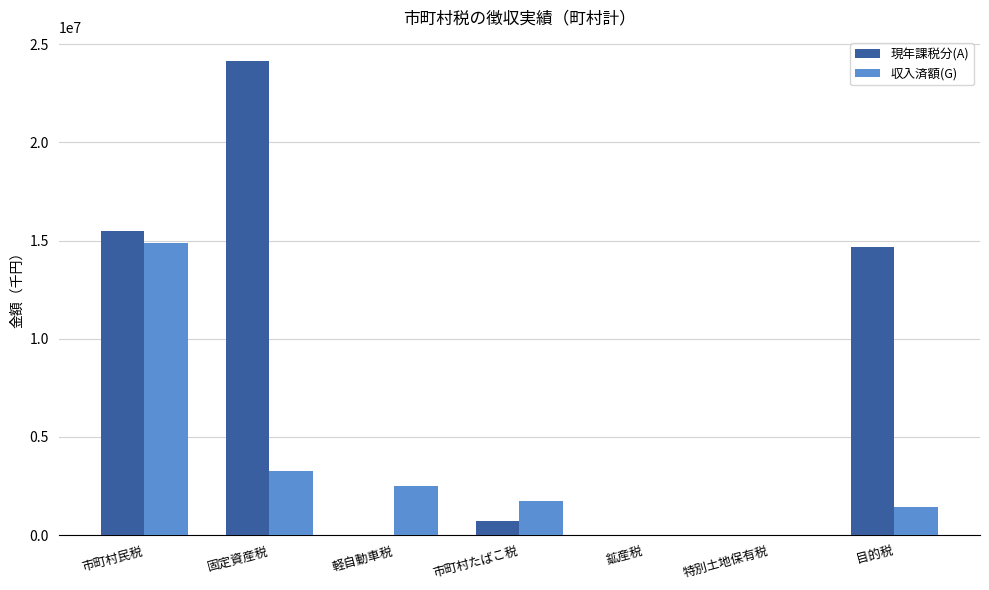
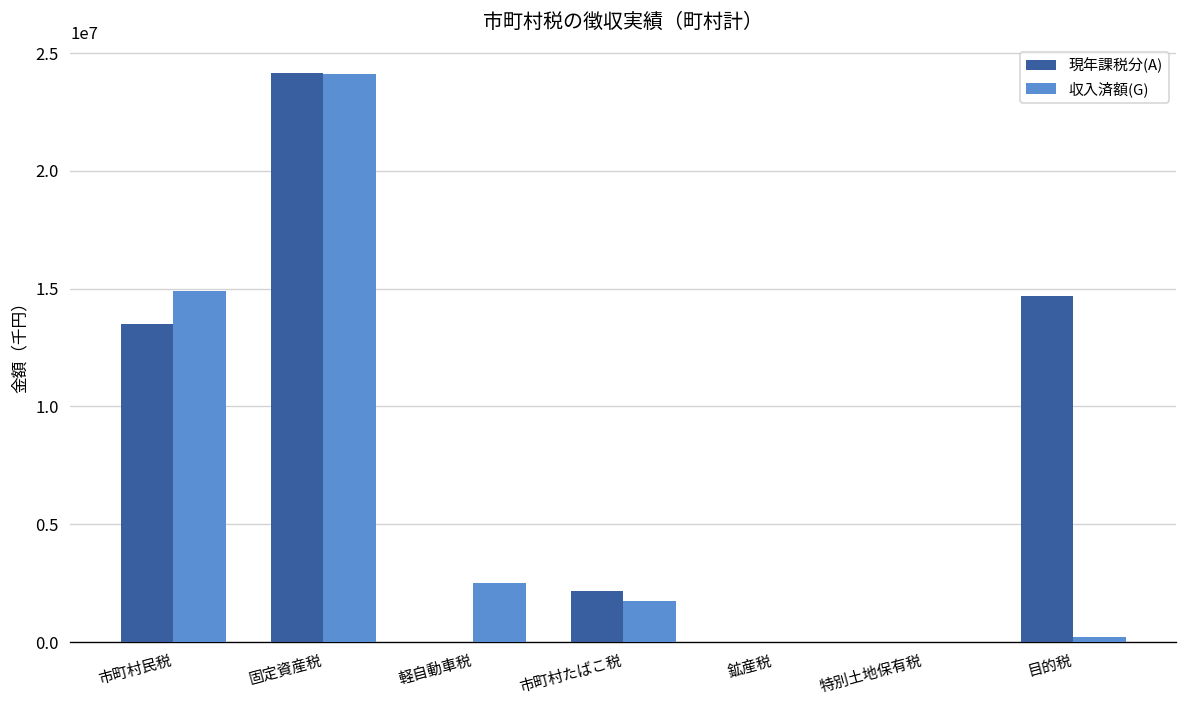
  {
    "現年課税分(A)": {
-     "市町村民税": 15500000,
+     "市町村民税": 13500000,
      "固定資産税": 24200000,
      "軽自動車税": 0,
-     "市町村たばこ税": 700000,
+     "市町村たばこ税": 2200000,
      "鉱産税": 0,
      "特別土地保有税": 0,
      "目的税": 14700000
    },
    "収入済額(G)": {
      "市町村民税": 14900000,
-     "固定資産税": 3300000,
+     "固定資産税": 24100000,
      "軽自動車税": 2500000,
      "市町村たばこ税": 1800000,
      "鉱産税": 0,
      "特別土地保有税": 0,
-     "目的税": 1400000
+     "目的税": 200000
    }
  }
